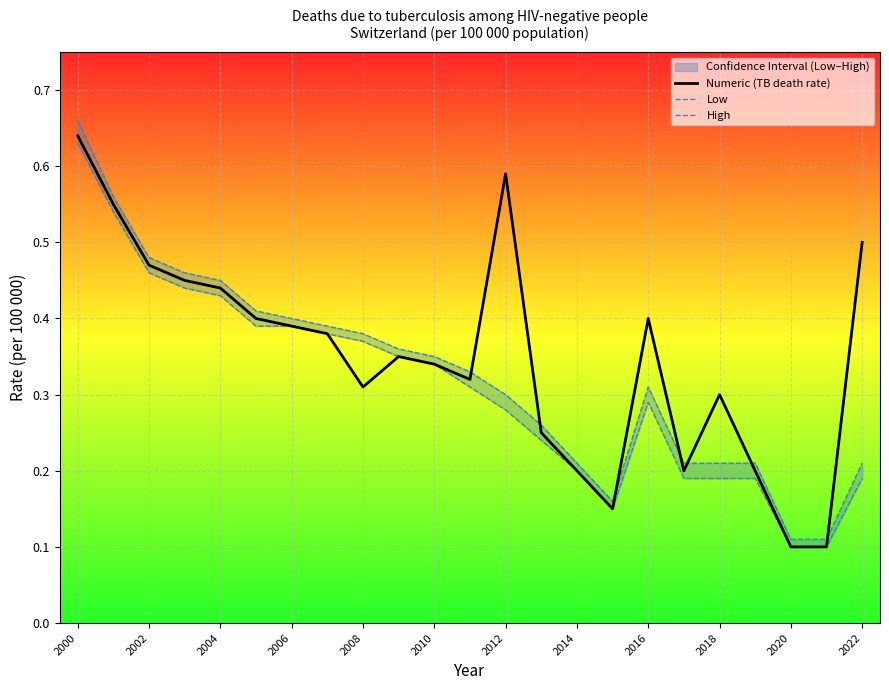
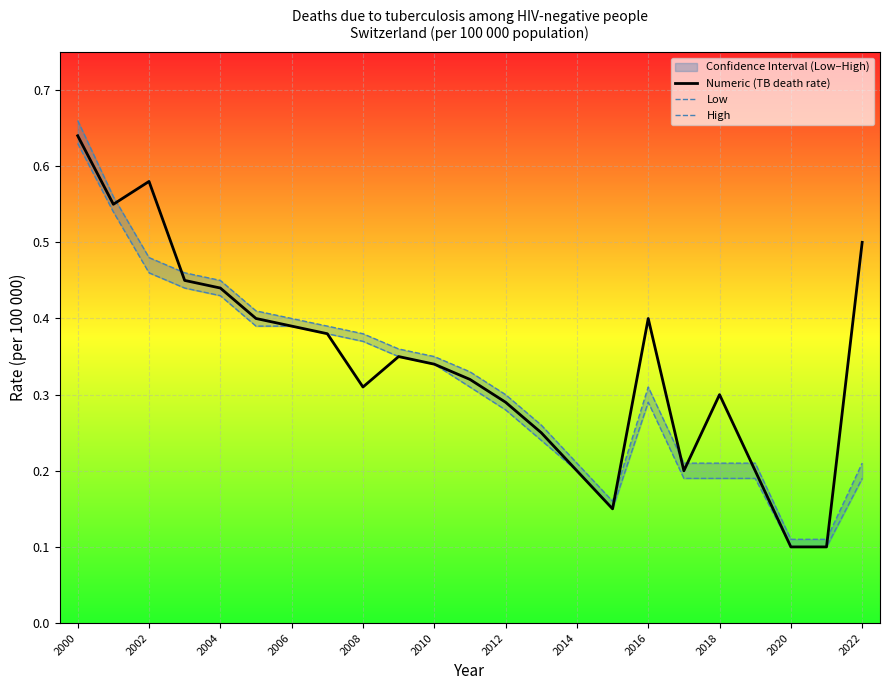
  {
    "Numeric (TB death rate)": {
      "2000": 0.64,
-     "2002": 0.47,
+     "2002": 0.58,
      "2004": 0.44,
      "2008": 0.31,
-     "2012": 0.59,
+     "2012": 0.29,
      "2016": 0.40,
      "2018": 0.30,
      "2022": 0.50
    }
  }
